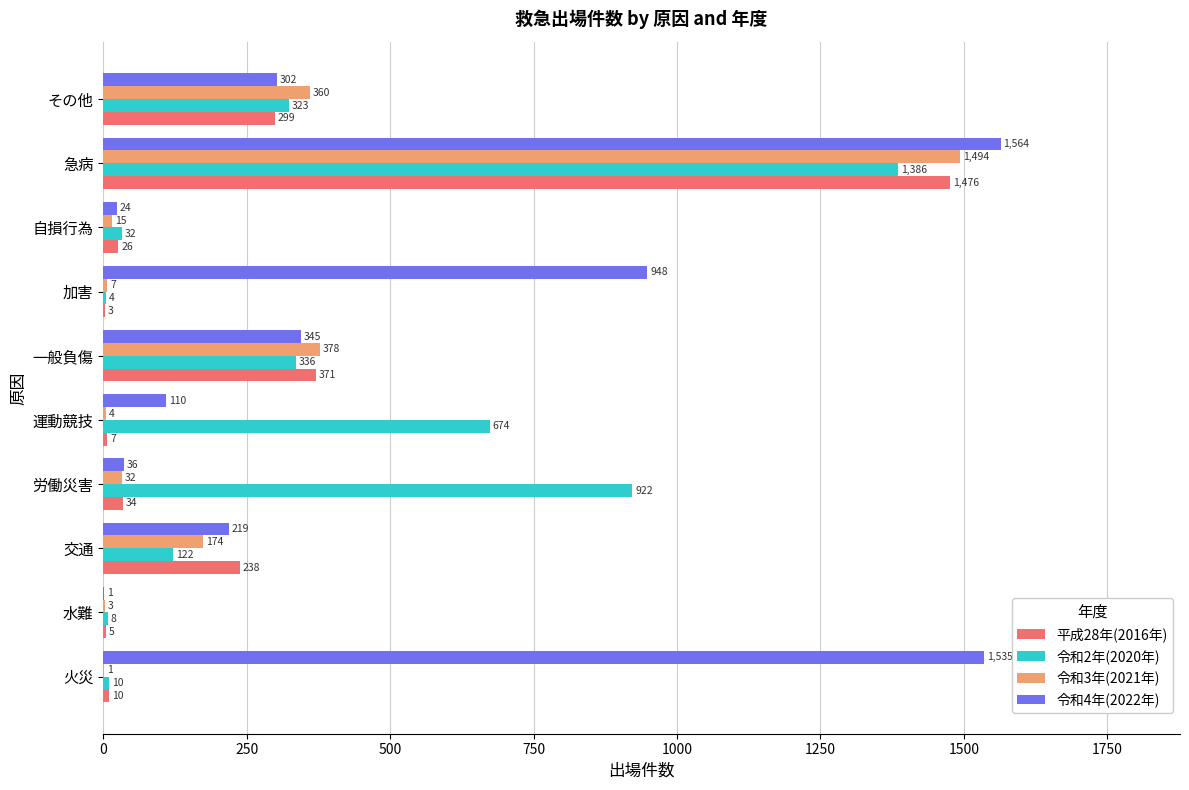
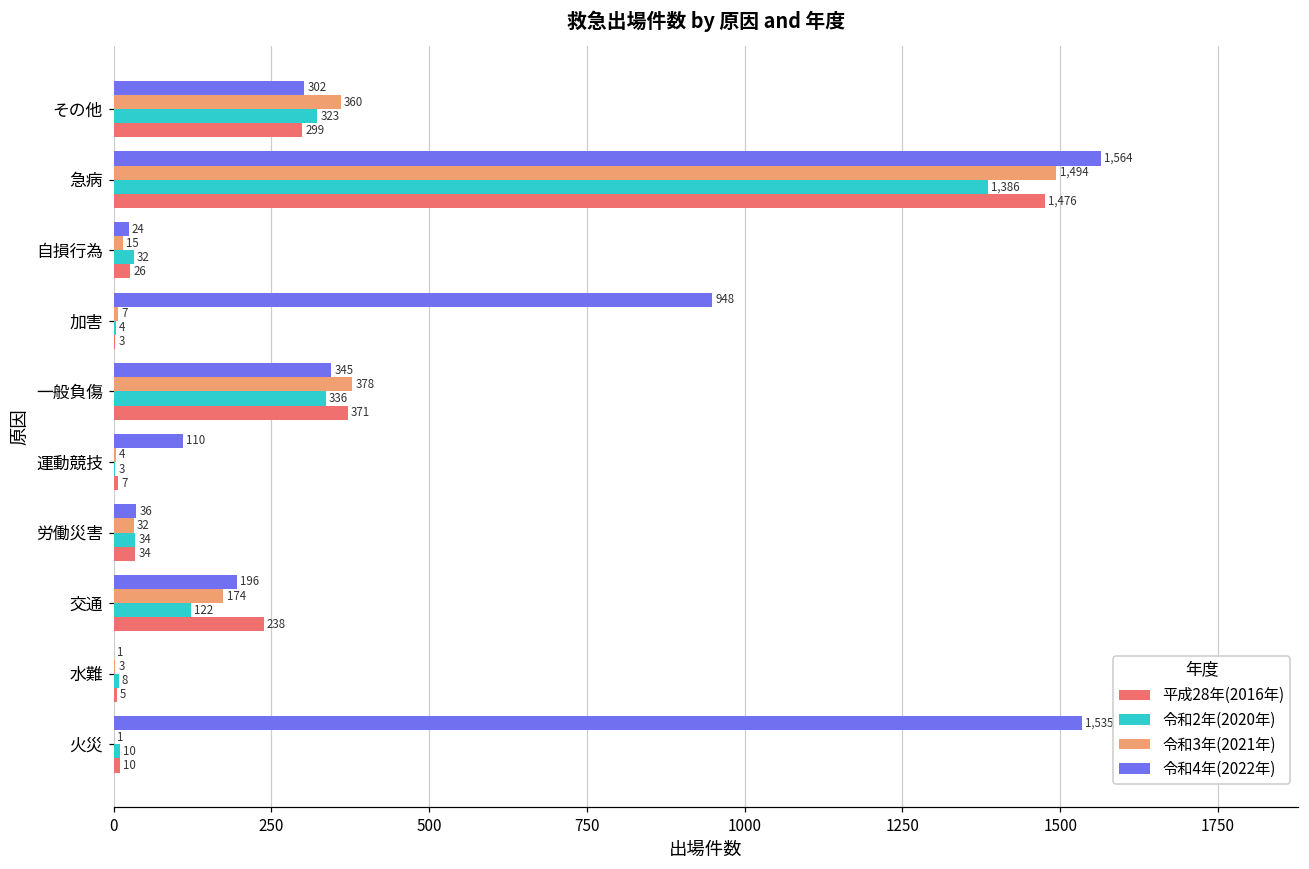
  {
    "令和2年(2020年)": {
      "その他": "323",
      "急病": "1,386",
      "自損行為": "32",
      "加害": "4",
      "一般負傷": "336",
-     "運動競技": "674",
-     "労働災害": "922",
+     "運動競技": "3",
+     "労働災害": "34",
      "交通": "122",
      "水難": "8",
      "火災": "10"
    },
    "令和4年(2022年)": {
      "その他": "302",
      "急病": "1,564",
      "自損行為": "24",
      "加害": "948",
      "一般負傷": "345",
      "運動競技": "110",
      "労働災害": "36",
-     "交通": "219",
+     "交通": "196",
      "水難": "1"
    }
  }
